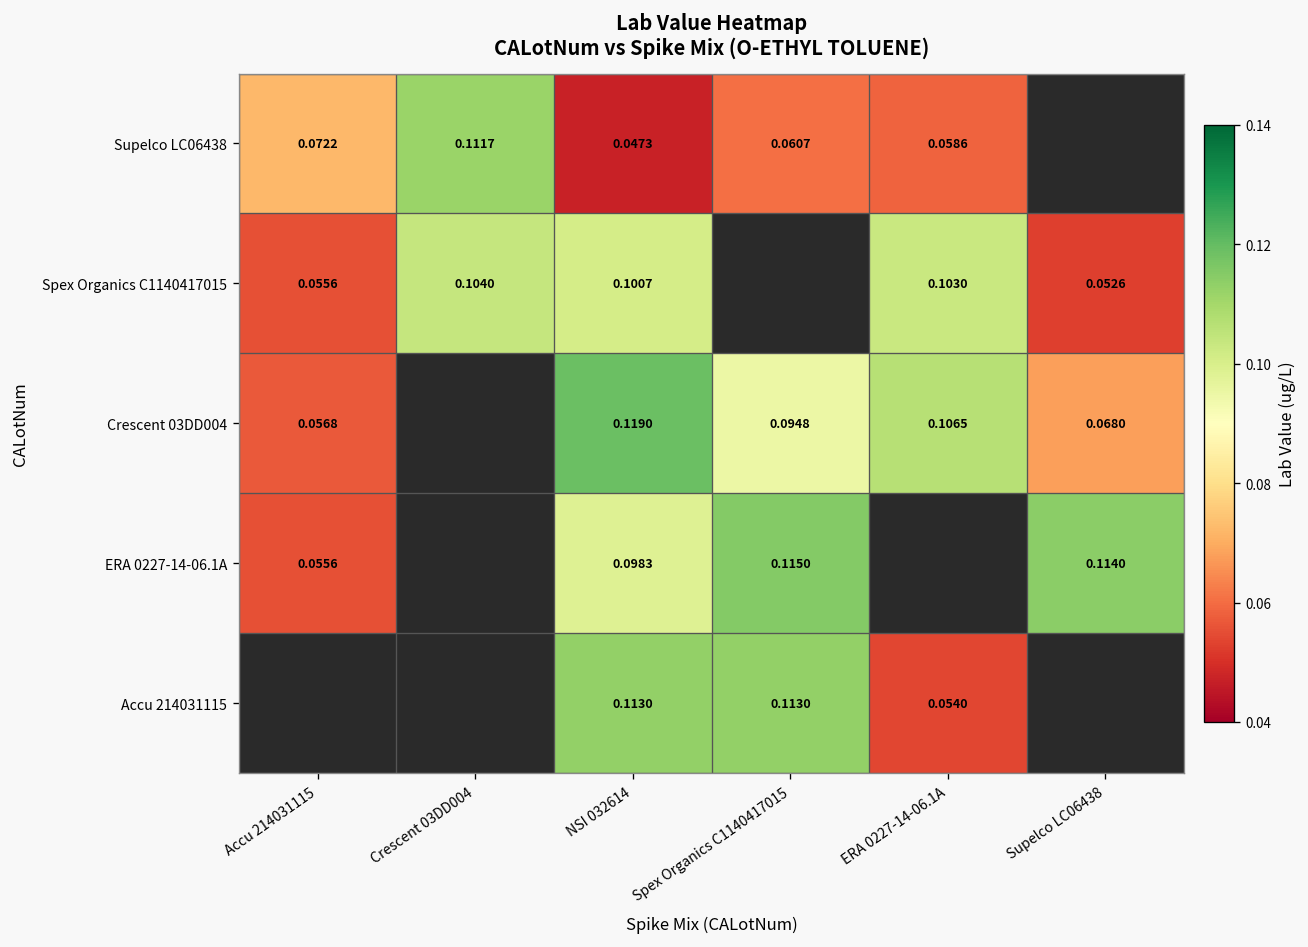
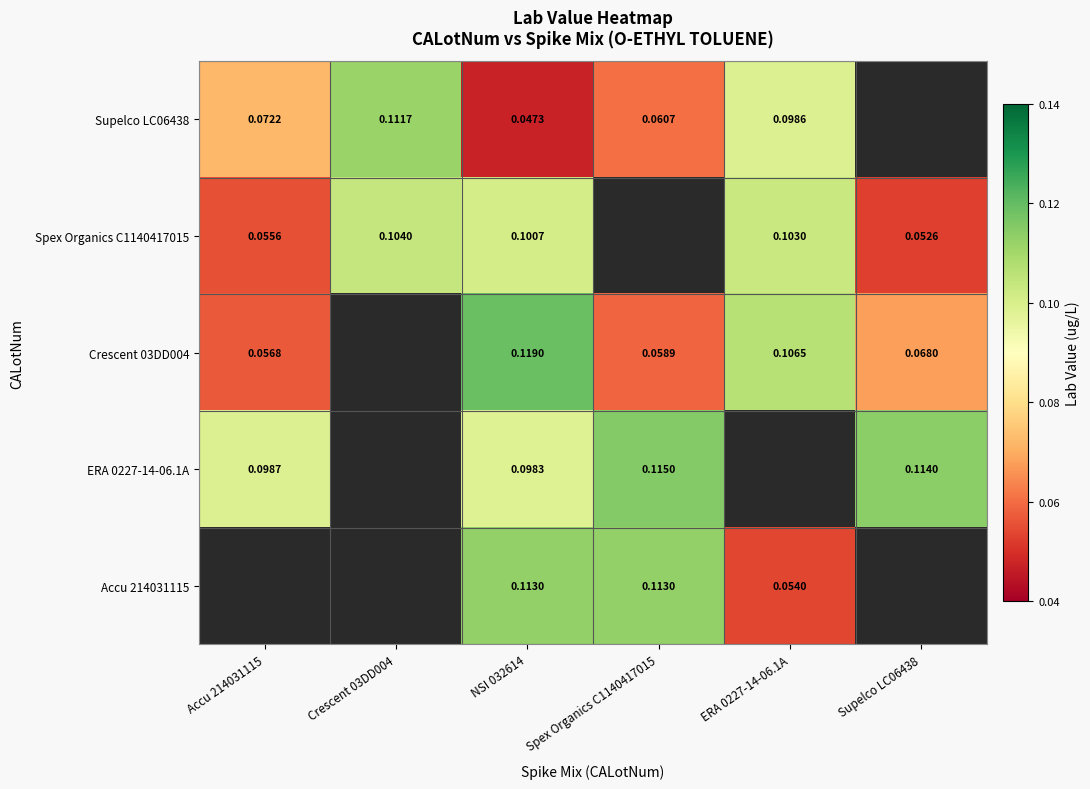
  {
    "Supelco LC06438": {
      "Accu 214031115": 0.0722,
      "Crescent 03DD004": 0.1117,
      "NSI 032614": 0.0473,
      "Spex Organics C1140417015": 0.0607,
-     "ERA 0227-14-06.1A": 0.0586
+     "ERA 0227-14-06.1A": 0.0986
    },
    "Spex Organics C1140417015": {
      "Accu 214031115": 0.0556,
      "Crescent 03DD004": 0.1040,
      "NSI 032614": 0.1007,
      "ERA 0227-14-06.1A": 0.1030,
      "Supelco LC06438": 0.0526
    },
    "Crescent 03DD004": {
      "Accu 214031115": 0.0568,
      "NSI 032614": 0.1190,
-     "Spex Organics C1140417015": 0.0948,
+     "Spex Organics C1140417015": 0.0589,
      "ERA 0227-14-06.1A": 0.1065,
      "Supelco LC06438": 0.0680
    },
    "ERA 0227-14-06.1A": {
-     "Accu 214031115": 0.0556,
+     "Accu 214031115": 0.0987,
      "NSI 032614": 0.0983,
      "Spex Organics C1140417015": 0.1150,
      "Supelco LC06438": 0.1140
    },
    "Accu 214031115": {
      "NSI 032614": 0.1130,
      "Spex Organics C1140417015": 0.1130,
      "ERA 0227-14-06.1A": 0.0540
    }
  }
